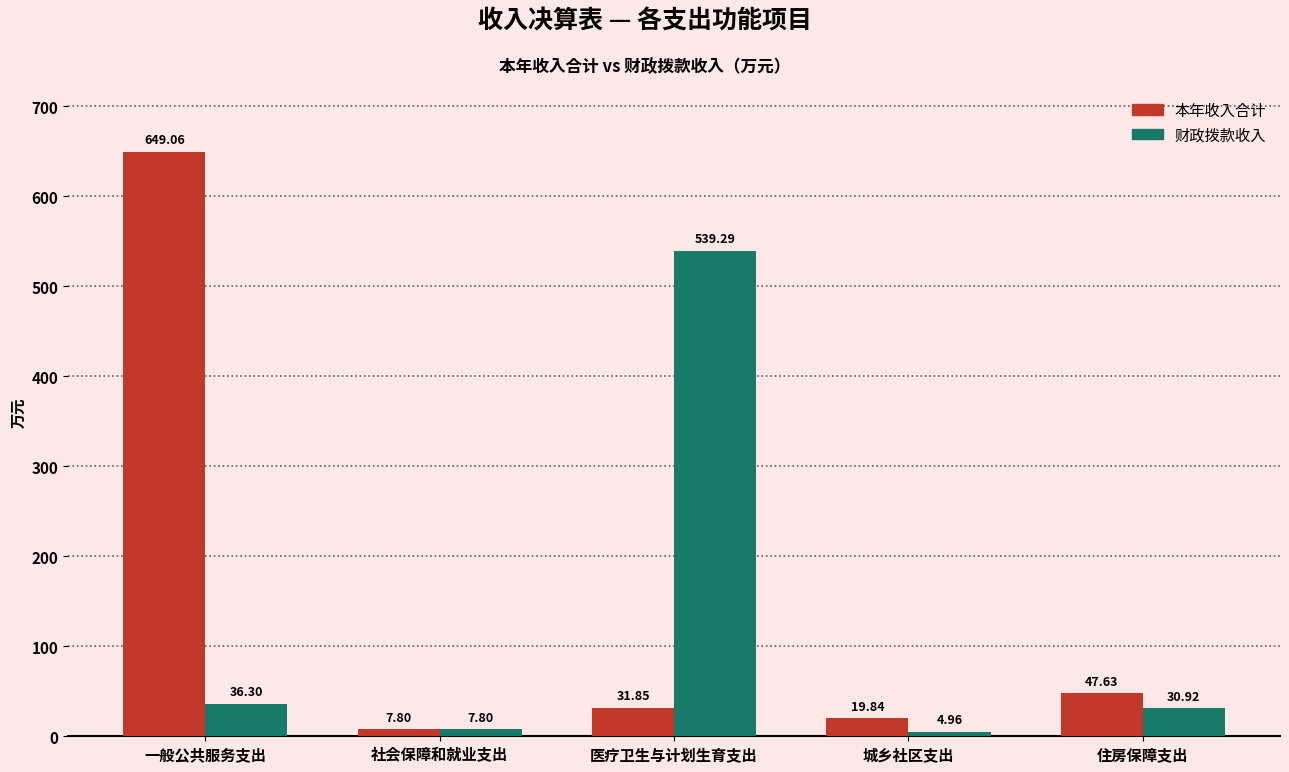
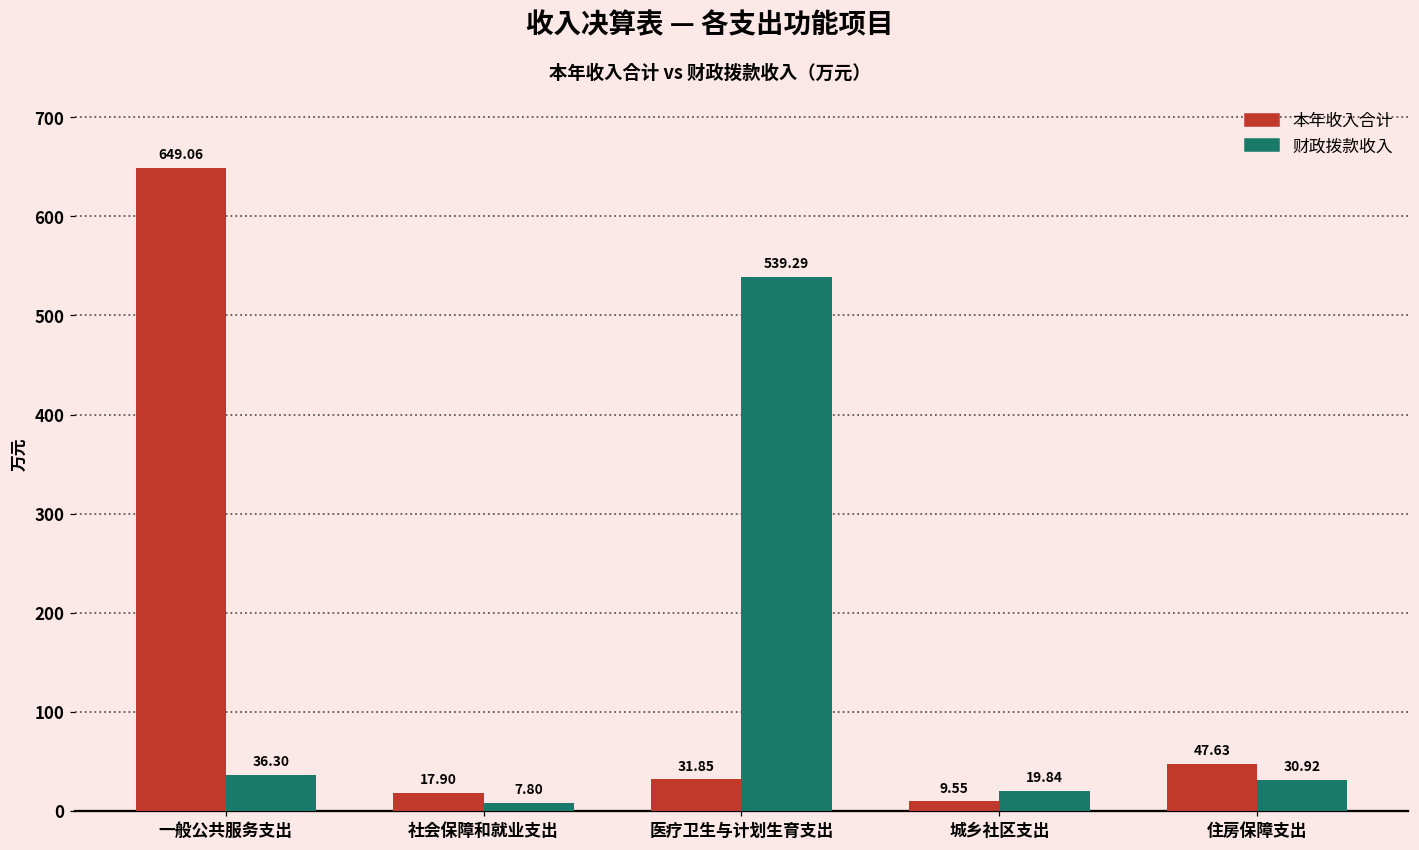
  {
    "本年收入合计": {
      "一般公共服务支出": 649.06,
-     "社会保障和就业支出": 7.80,
+     "社会保障和就业支出": 17.90,
      "医疗卫生与计划生育支出": 31.85,
-     "城乡社区支出": 19.84,
+     "城乡社区支出": 9.55,
      "住房保障支出": 47.63
    },
    "财政拨款收入": {
      "一般公共服务支出": 36.30,
      "社会保障和就业支出": 7.80,
      "医疗卫生与计划生育支出": 539.29,
-     "城乡社区支出": 4.96,
+     "城乡社区支出": 19.84,
      "住房保障支出": 30.92
    }
  }
